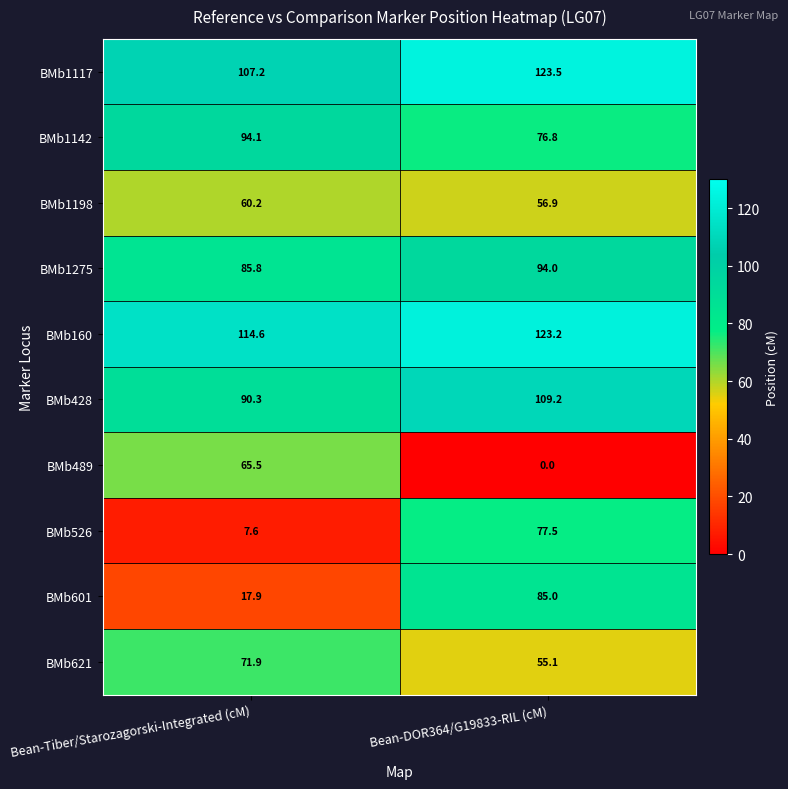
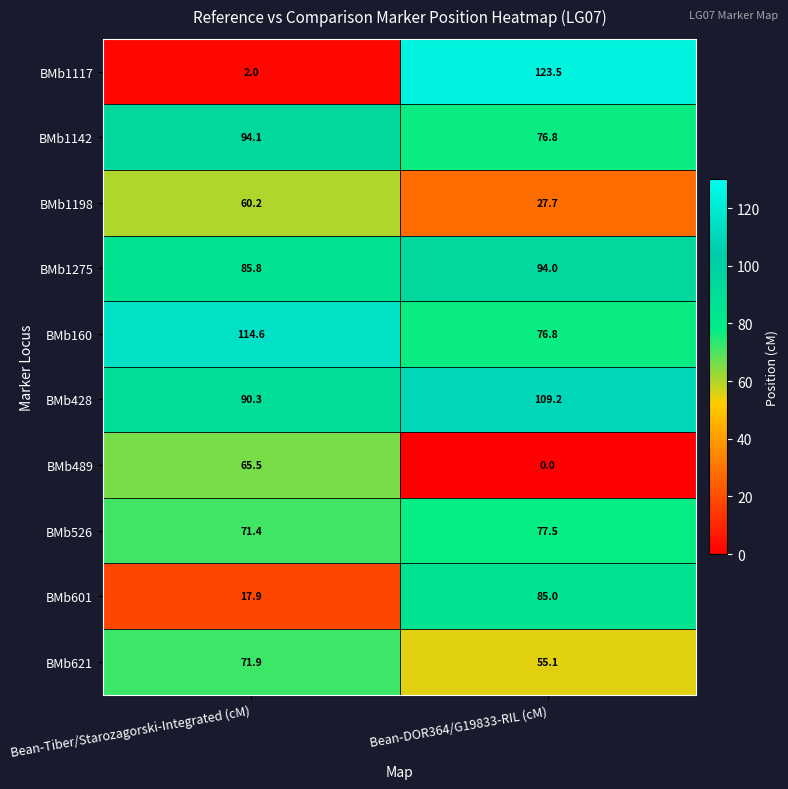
  {
    "BMb1117": {
-     "Bean-Tiber/Starozagorski-Integrated (cM)": 107.2,
+     "Bean-Tiber/Starozagorski-Integrated (cM)": 2.0,
      "Bean-DOR364/G19833-RIL (cM)": 123.5
    },
    "BMb1142": {
      "Bean-Tiber/Starozagorski-Integrated (cM)": 94.1,
      "Bean-DOR364/G19833-RIL (cM)": 76.8
    },
    "BMb1198": {
      "Bean-Tiber/Starozagorski-Integrated (cM)": 60.2,
-     "Bean-DOR364/G19833-RIL (cM)": 56.9
+     "Bean-DOR364/G19833-RIL (cM)": 27.7
    },
    "BMb1275": {
      "Bean-Tiber/Starozagorski-Integrated (cM)": 85.8,
      "Bean-DOR364/G19833-RIL (cM)": 94.0
    },
    "BMb160": {
      "Bean-Tiber/Starozagorski-Integrated (cM)": 114.6,
-     "Bean-DOR364/G19833-RIL (cM)": 123.2
+     "Bean-DOR364/G19833-RIL (cM)": 76.8
    },
    "BMb428": {
      "Bean-Tiber/Starozagorski-Integrated (cM)": 90.3,
      "Bean-DOR364/G19833-RIL (cM)": 109.2
    },
    "BMb489": {
      "Bean-Tiber/Starozagorski-Integrated (cM)": 65.5,
      "Bean-DOR364/G19833-RIL (cM)": 0.0
    },
    "BMb526": {
-     "Bean-Tiber/Starozagorski-Integrated (cM)": 7.6,
+     "Bean-Tiber/Starozagorski-Integrated (cM)": 71.4,
      "Bean-DOR364/G19833-RIL (cM)": 77.5
    },
    "BMb601": {
      "Bean-Tiber/Starozagorski-Integrated (cM)": 17.9,
      "Bean-DOR364/G19833-RIL (cM)": 85.0
    },
    "BMb621": {
      "Bean-Tiber/Starozagorski-Integrated (cM)": 71.9,
      "Bean-DOR364/G19833-RIL (cM)": 55.1
    }
  }
